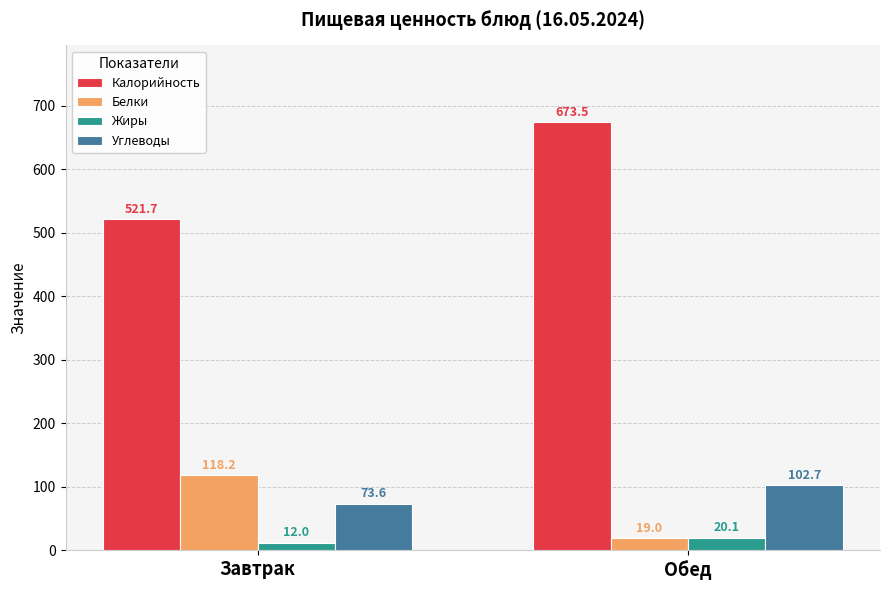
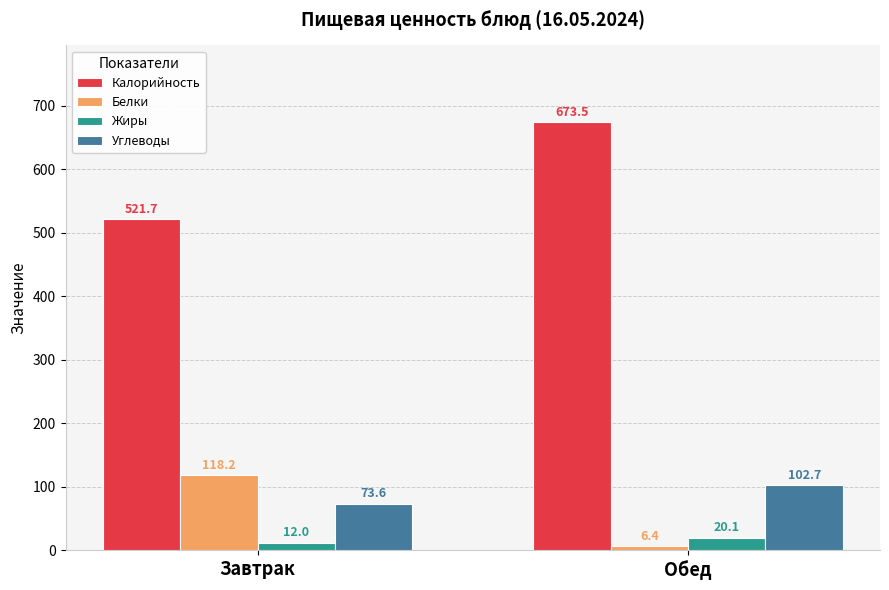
  {
    "Калорийность": {
      "Завтрак": 521.7,
      "Обед": 673.5
    },
    "Белки": {
      "Завтрак": 118.2,
-     "Обед": 19.0
+     "Обед": 6.4
    }
  }
